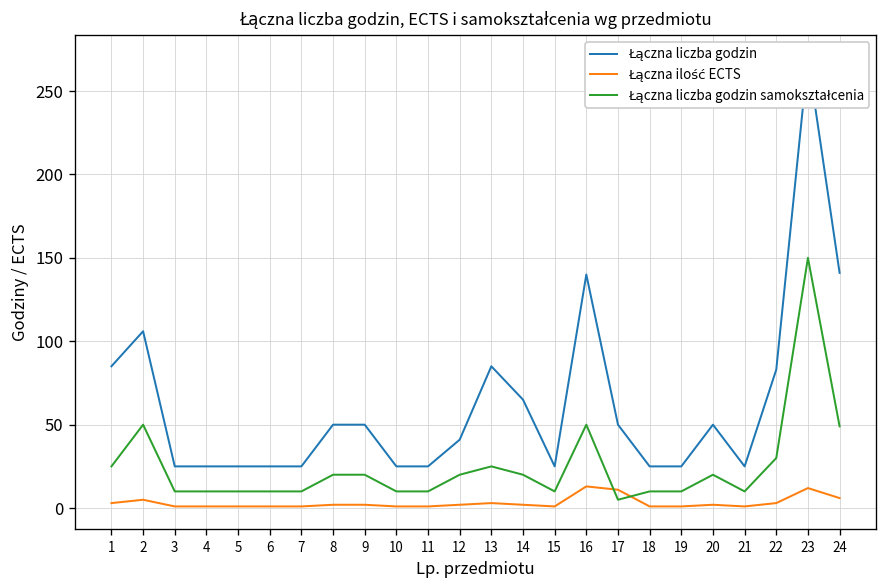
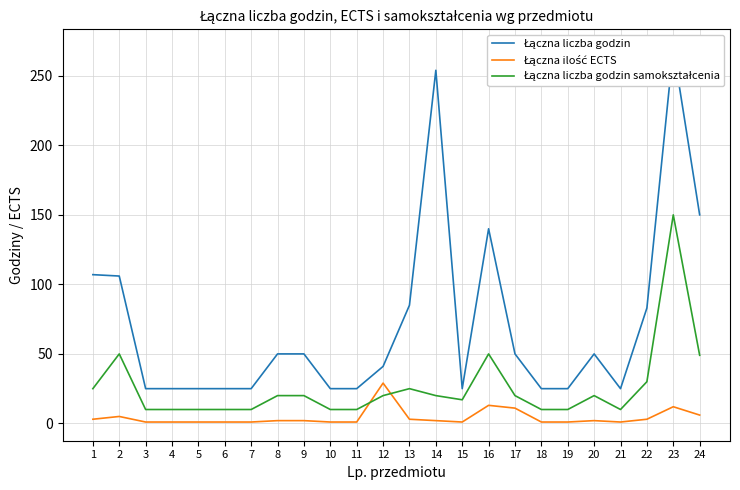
  {
    "Łączna liczba godzin": {
-     "1": 85,
+     "1": 107,
      "2": 106,
      "3": 25,
      "4": 25,
      "5": 25,
      "6": 25,
      "7": 25,
      "8": 50,
      "9": 50,
      "10": 25,
      "11": 25,
      "12": 41,
      "13": 85,
-     "14": 65,
+     "14": 254,
      "15": 25,
      "16": 140,
      "17": 50,
      "18": 25,
      "19": 25,
      "20": 50,
      "21": 25,
      "22": 83,
-     "24": 141
+     "24": 150
    },
    "Łączna ilość ECTS": {
      "1": 3,
      "2": 5,
      "3": 1,
      "4": 1,
      "5": 1,
      "6": 1,
      "7": 1,
      "8": 2,
      "9": 2,
      "10": 1,
      "11": 1,
-     "12": 2,
+     "12": 29,
      "13": 3,
      "14": 2,
      "15": 1,
      "16": 13,
      "17": 11,
      "18": 1,
      "19": 1,
      "20": 2,
      "21": 1,
      "22": 3,
      "23": 12,
      "24": 6
    },
    "Łączna liczba godzin samokształcenia": {
      "1": 25,
      "2": 50,
      "3": 10,
      "4": 10,
      "5": 10,
      "6": 10,
      "7": 10,
      "8": 20,
      "9": 20,
      "10": 10,
      "11": 10,
      "12": 20,
      "13": 25,
      "14": 20,
-     "15": 10,
+     "15": 17,
      "16": 50,
-     "17": 5,
+     "17": 20,
      "18": 10,
      "19": 10,
      "20": 20,
      "21": 10,
      "22": 30,
      "23": 150,
      "24": 49
    }
  }
